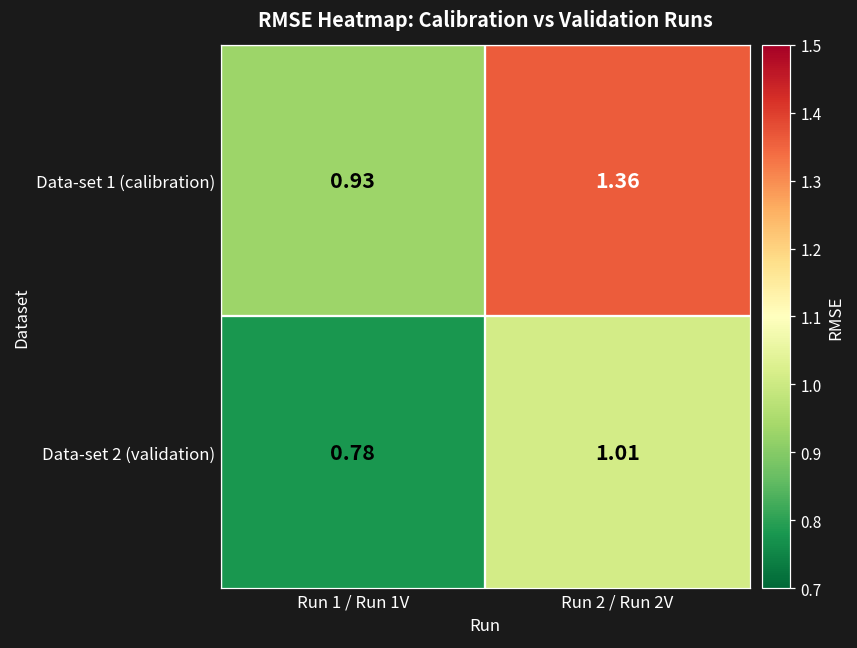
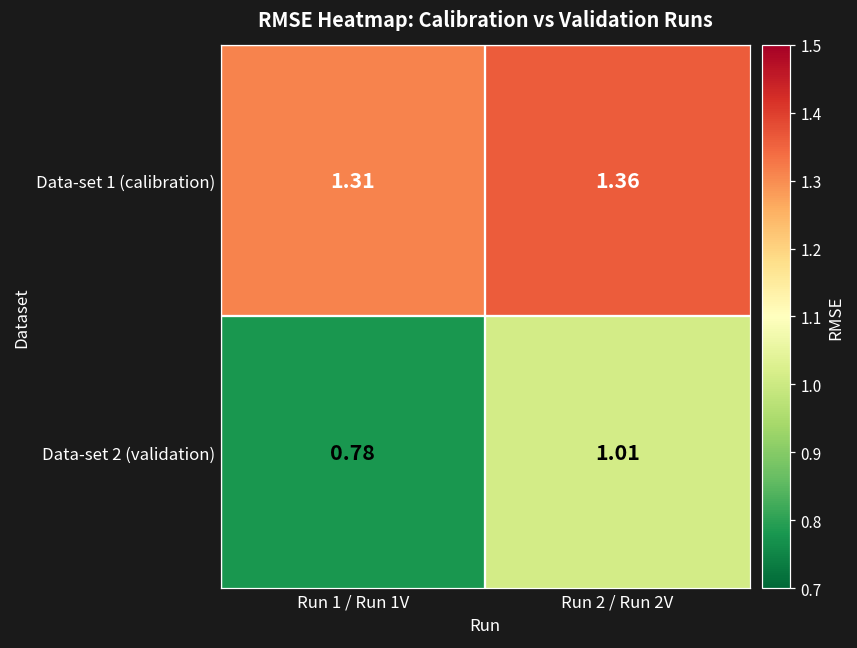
  {
    "Data-set 1 (calibration)": {
-     "Run 1 / Run 1V": 0.93,
+     "Run 1 / Run 1V": 1.31,
      "Run 2 / Run 2V": 1.36
    },
    "Data-set 2 (validation)": {
      "Run 1 / Run 1V": 0.78,
      "Run 2 / Run 2V": 1.01
    }
  }
